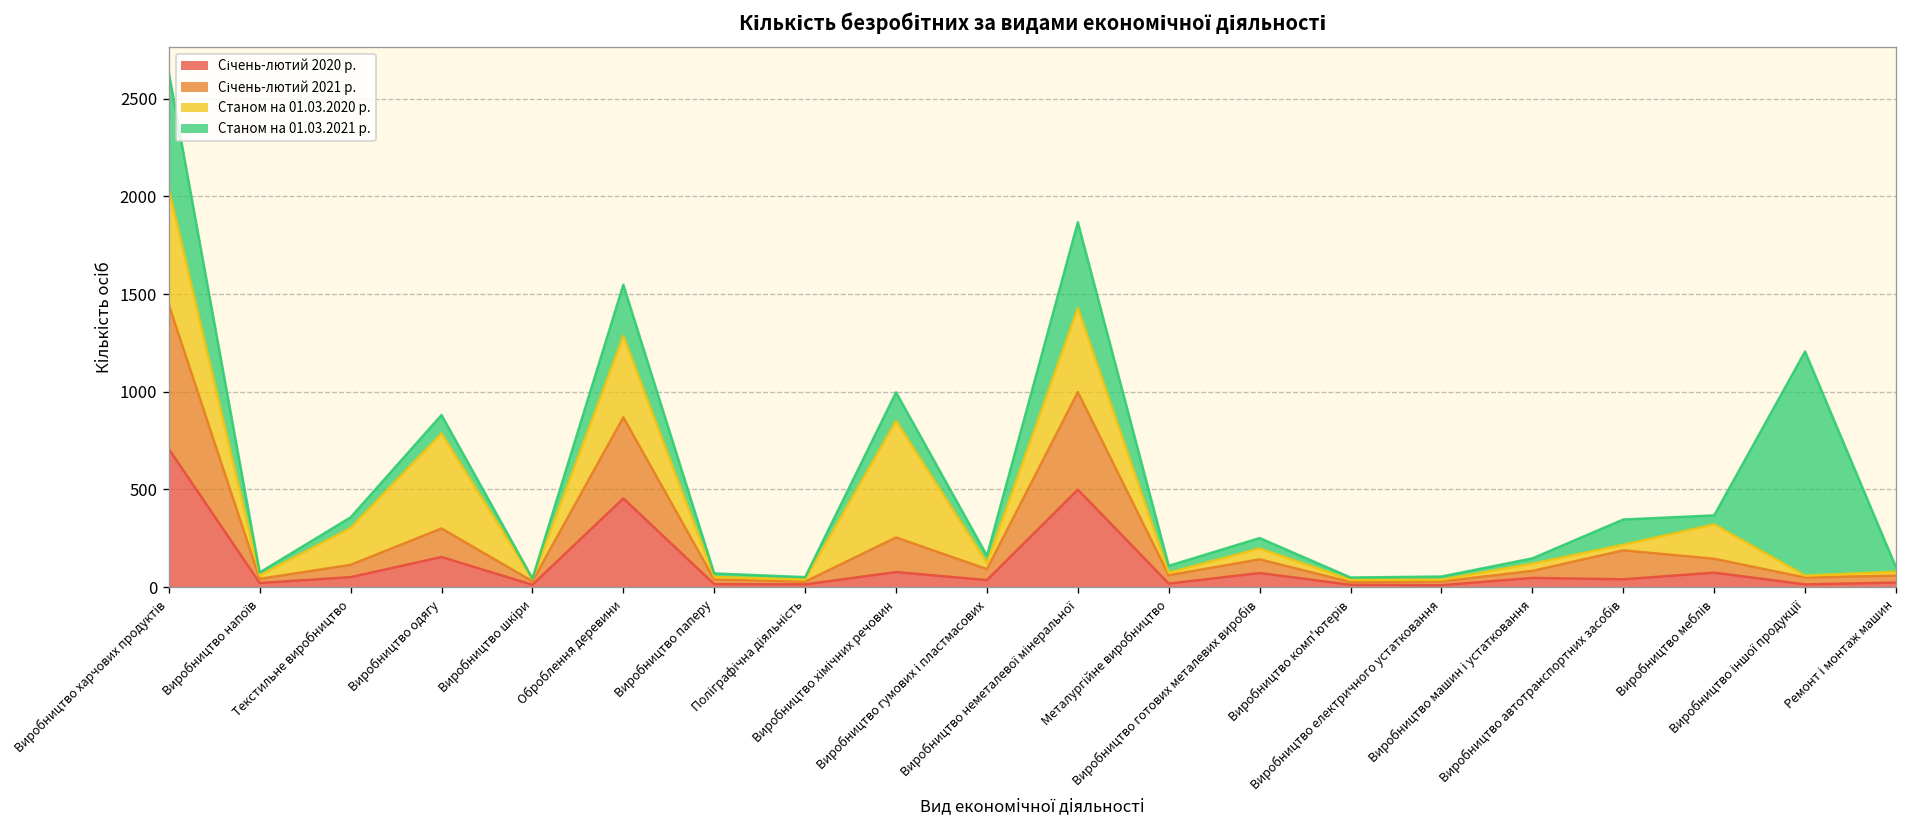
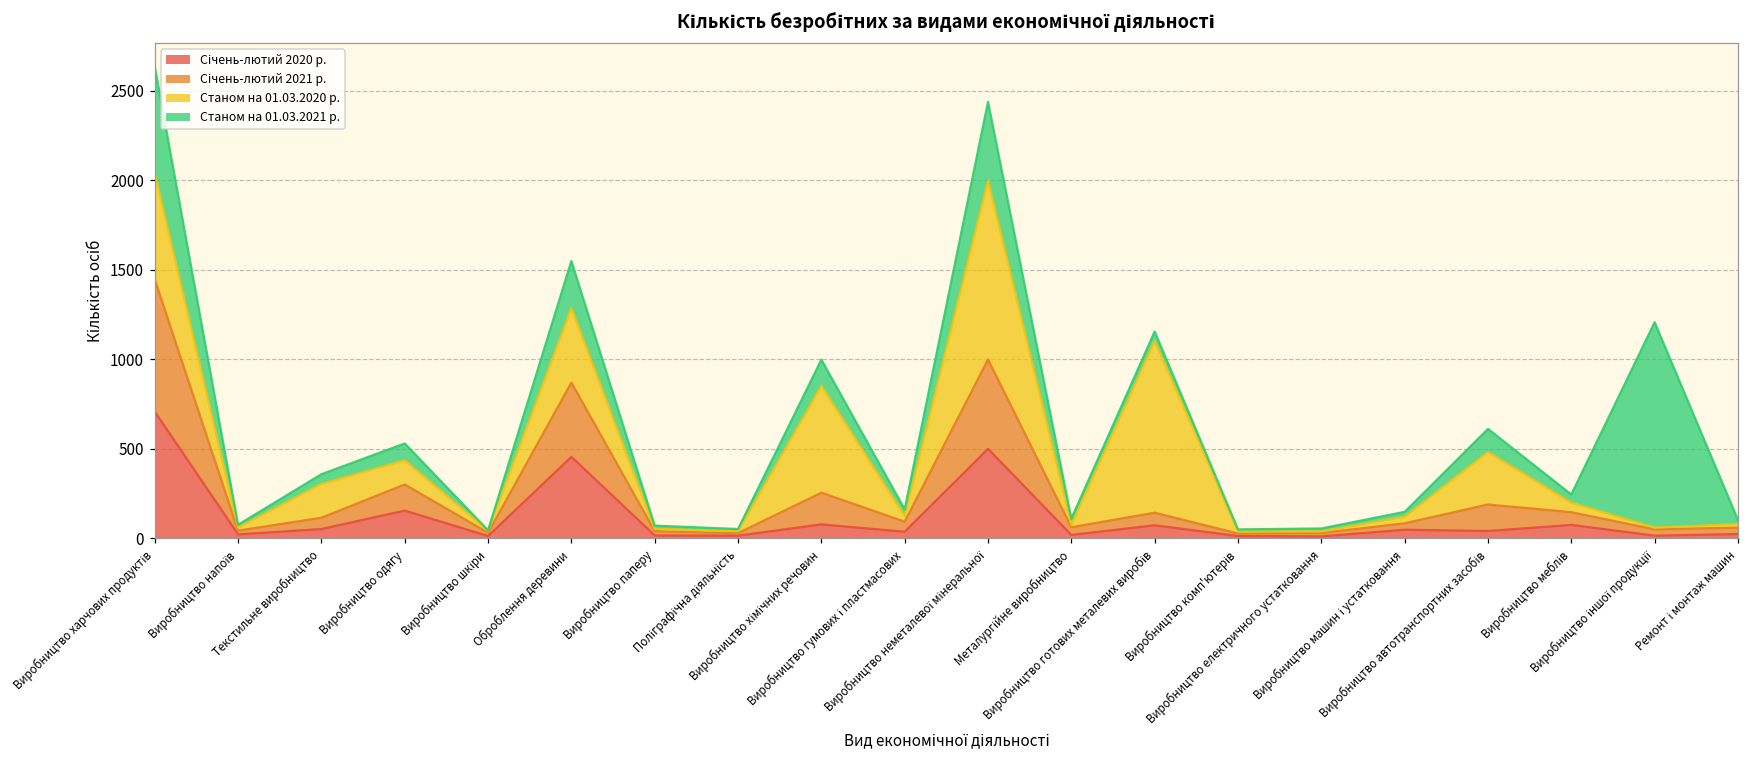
  {
    "Станом на 01.03.2020 р.": {
      "Виробництво харчових продуктів": 590,
      "Текстильне виробництво": 190,
-     "Виробництво одягу": 490,
+     "Виробництво одягу": 140,
      "Оброблення деревини": 420,
      "Виробництво хімічних речовин": 600,
      "Виробництво гумових і пластмасових": 30,
-     "Виробництво неметалевої мінеральної": 430,
-     "Виробництво готових металевих виробів": 60,
+     "Виробництво неметалевої мінеральної": 1000,
+     "Виробництво готових металевих виробів": 960,
      "Виробництво машин і устатковання": 40,
-     "Виробництво автотранспортних засобів": 30,
-     "Виробництво меблів": 180,
+     "Виробництво автотранспортних засобів": 290,
+     "Виробництво меблів": 50,
      "Ремонт і монтаж машин": 20
    },
    "Станом на 01.03.2021 р.": {
      "Виробництво харчових продуктів": 600,
      "Текстильне виробництво": 50,
      "Виробництво одягу": 90,
      "Оброблення деревини": 260,
      "Виробництво паперу": 20,
      "Виробництво хімічних речовин": 150,
      "Виробництво гумових і пластмасових": 40,
      "Виробництво неметалевої мінеральної": 440,
      "Металургійне виробництво": 40,
      "Виробництво готових металевих виробів": 50,
      "Виробництво електричного устатковання": 20,
      "Виробництво машин і устатковання": 30,
      "Виробництво автотранспортних засобів": 130,
      "Виробництво меблів": 50,
      "Виробництво іншої продукції": 1150,
      "Ремонт і монтаж машин": 20
    }
  }
